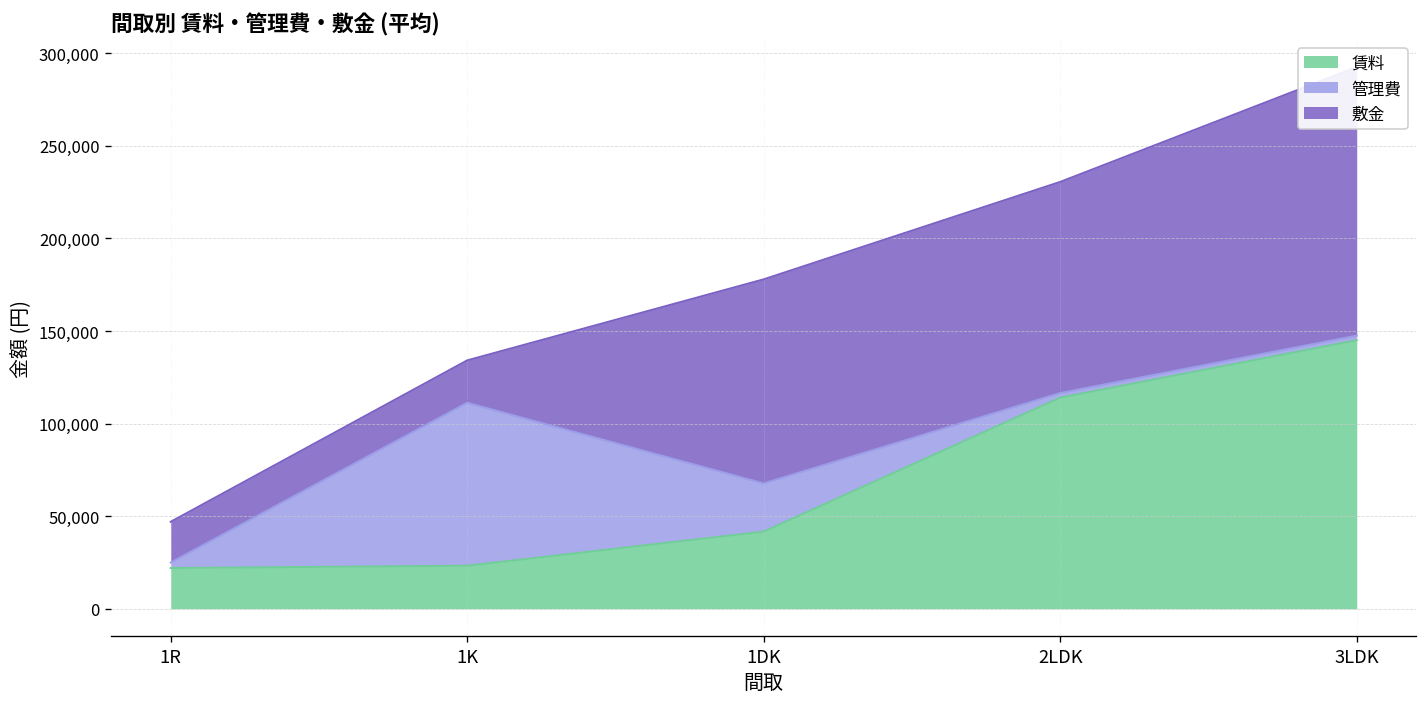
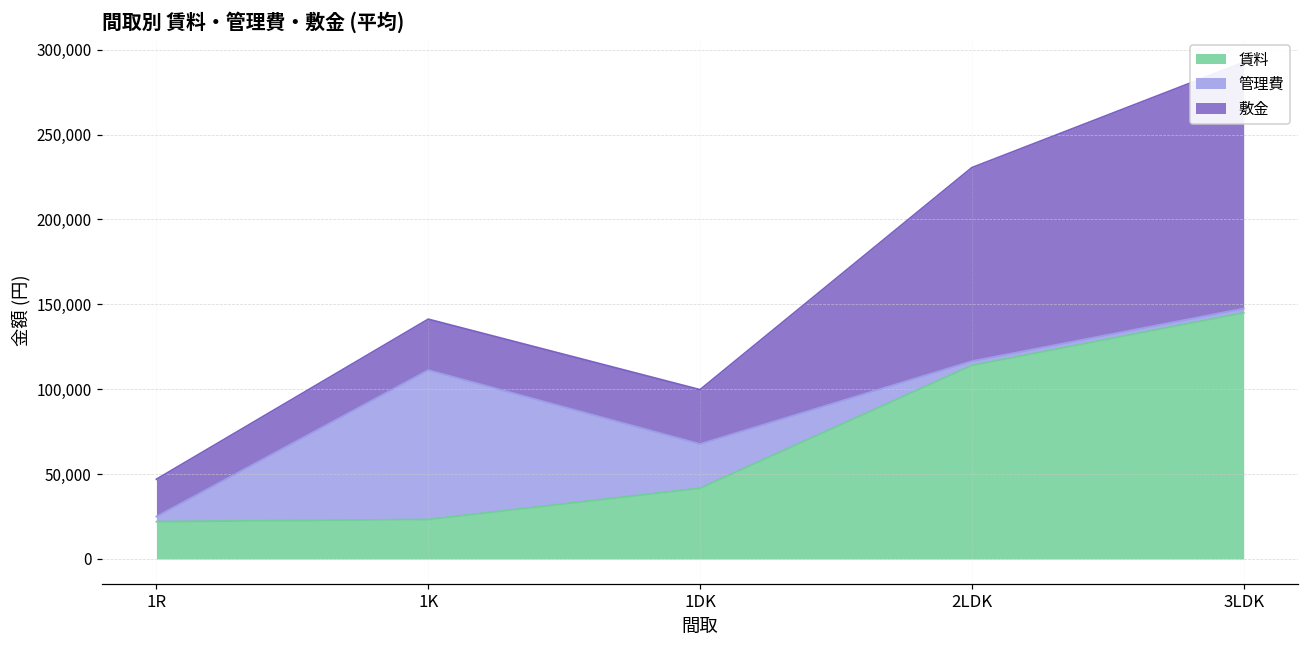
  {
    "賃料": {
      "1R": "22,000",
      "1K": "23,000",
      "1DK": "42,000",
      "2LDK": "114,000",
      "3LDK": "145,000"
    },
    "管理費": {
      "1R": "3,000",
      "1K": "88,000",
      "1DK": "26,000",
      "2LDK": "3,000",
      "3LDK": "3,000"
    },
    "敷金": {
      "1R": "22,000",
-     "1K": "23,000",
-     "1DK": "110,000",
+     "1K": "30,000",
+     "1DK": "32,000",
      "2LDK": "114,000"
    }
  }
